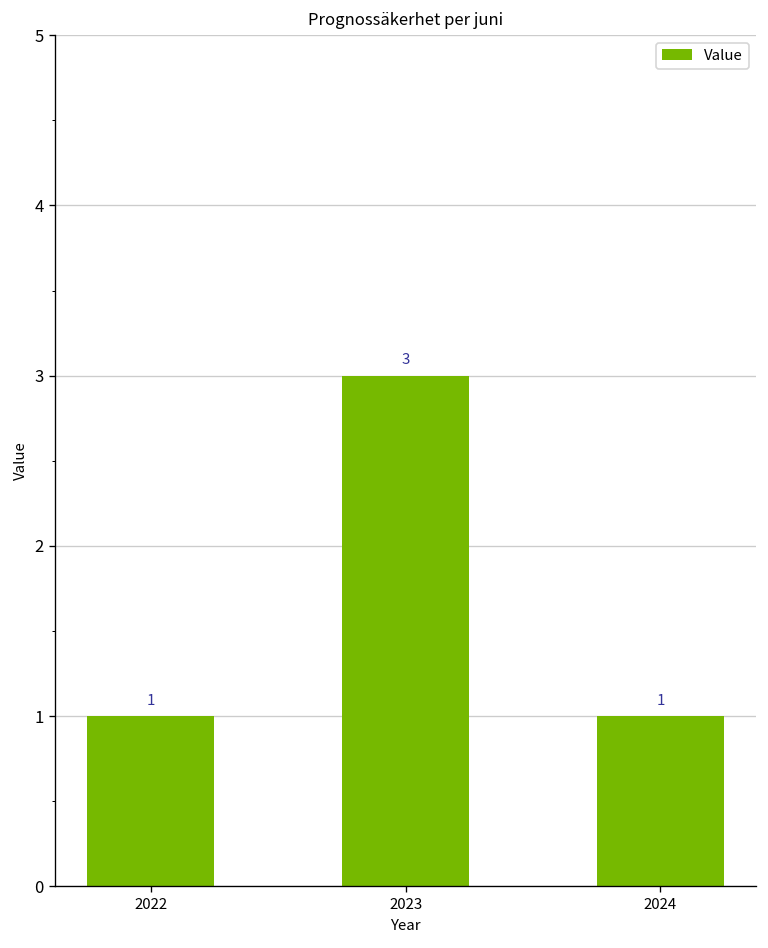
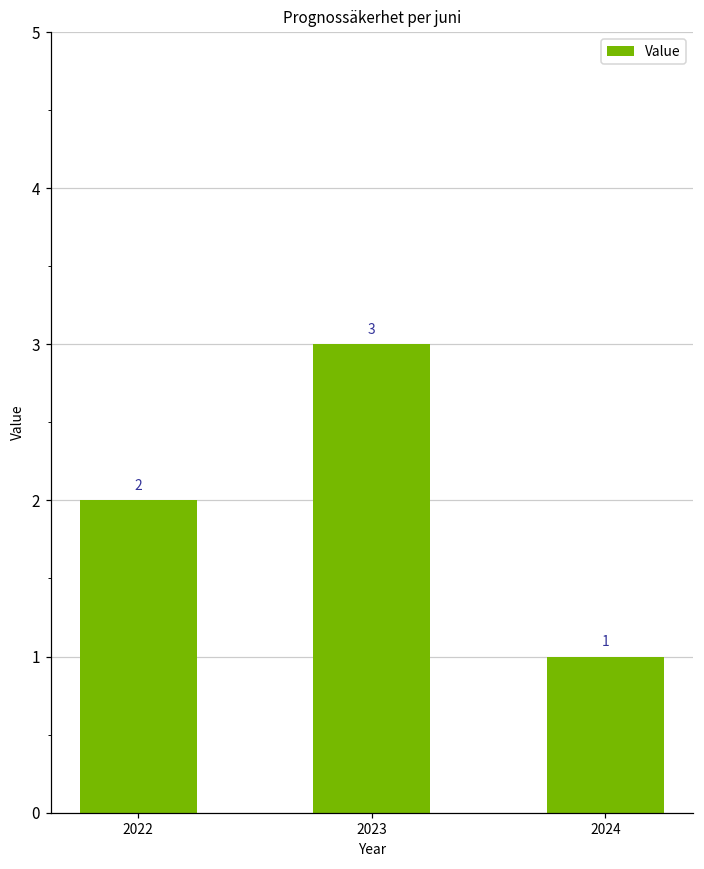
  {
-   "2022": 1,
+   "2022": 2,
    "2023": 3,
    "2024": 1
  }
